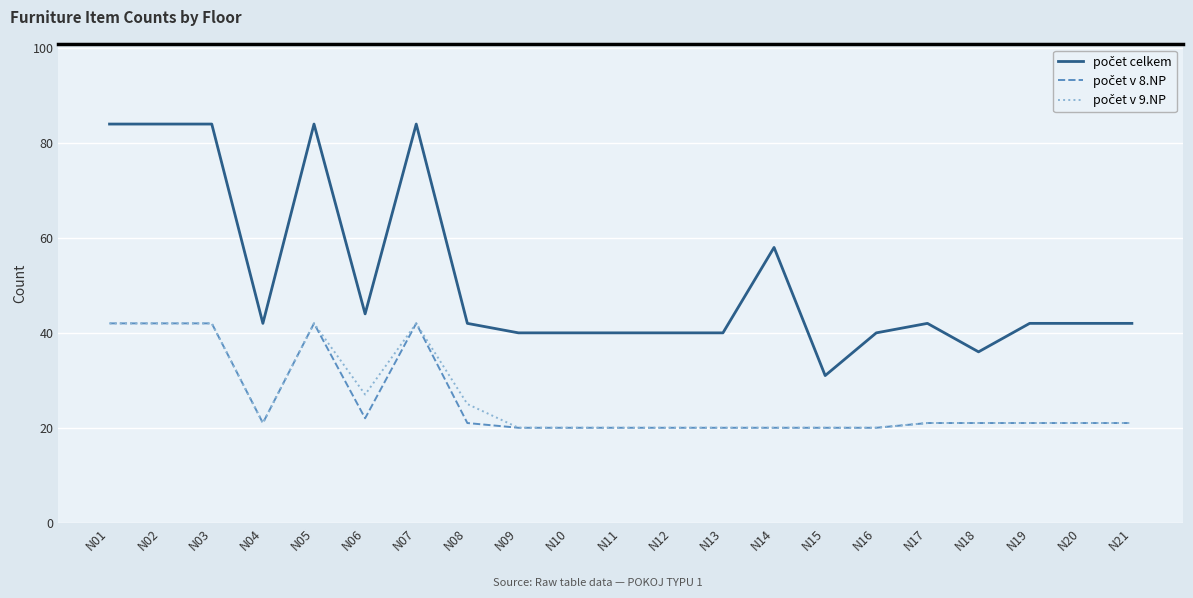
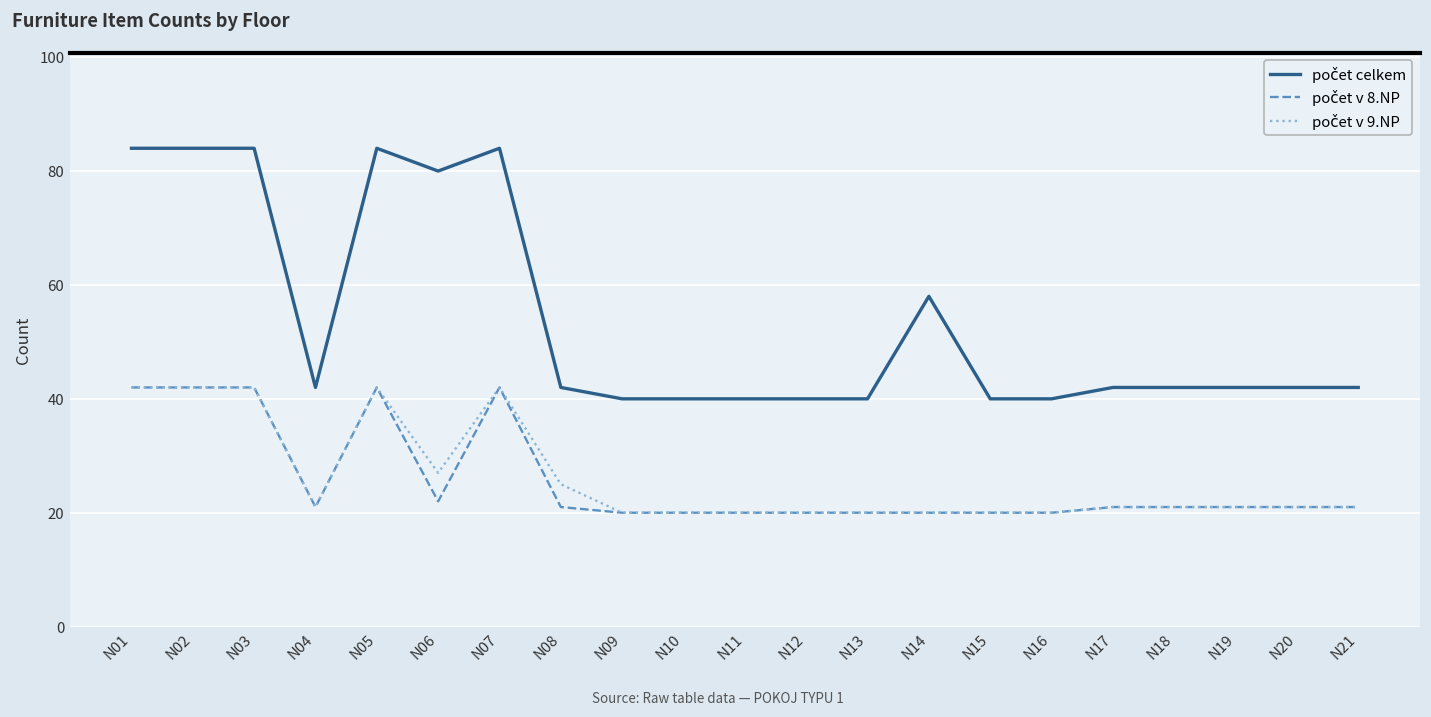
  {
    "počet celkem": {
      "N01": 84,
      "N02": 84,
      "N03": 84,
      "N04": 42,
      "N05": 84,
-     "N06": 44,
+     "N06": 80,
      "N07": 84,
      "N08": 42,
      "N09": 40,
      "N10": 40,
      "N11": 40,
      "N12": 40,
      "N13": 40,
      "N14": 58,
-     "N15": 31,
+     "N15": 40,
      "N16": 40,
      "N17": 42,
-     "N18": 36,
+     "N18": 42,
      "N19": 42,
      "N20": 42,
      "N21": 42
    },
    "počet v 8.NP": {
      "N06": 22,
      "N08": 21
    },
    "počet v 9.NP": {
      "N06": 27,
      "N08": 25
    }
  }
